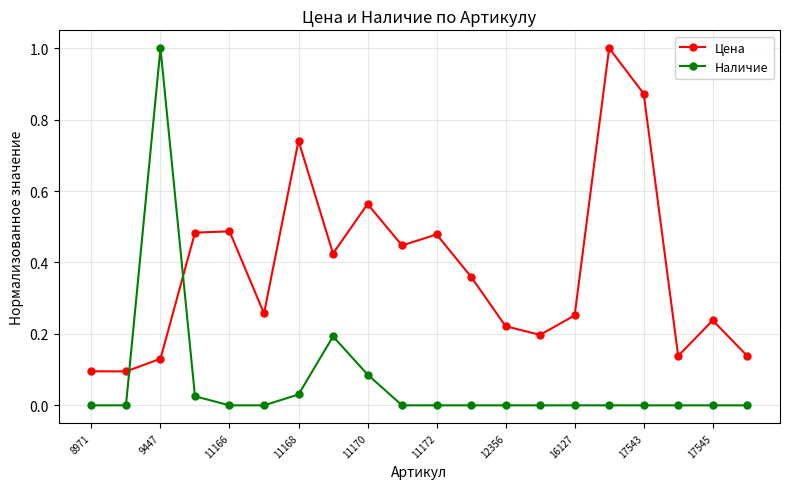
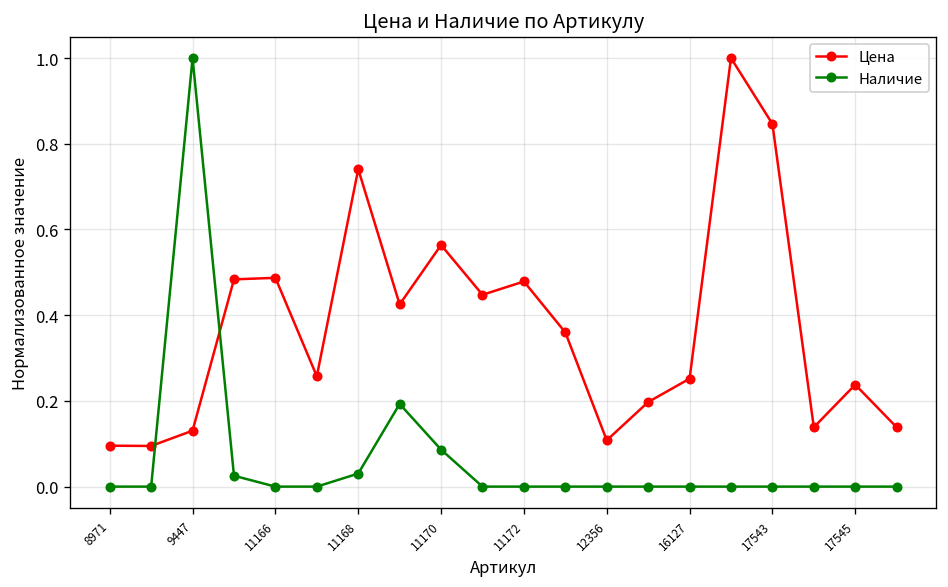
  {
    "Цена": {
      "8971": 0.10,
      "9447": 0.13,
      "11166": 0.49,
      "11168": 0.74,
      "11170": 0.56,
      "11172": 0.48,
-     "12356": 0.22,
+     "12356": 0.11,
      "16127": 0.25,
-     "17543": 0.87,
+     "17543": 0.85,
      "17545": 0.24
    },
    "Наличие": {
      "8971": 0.00,
      "9447": 1.00,
      "11166": 0.00,
      "11168": 0.03,
      "11170": 0.09,
      "11172": 0.00,
      "12356": 0.00,
      "16127": 0.00,
      "17543": 0.00,
      "17545": 0.00
    }
  }
